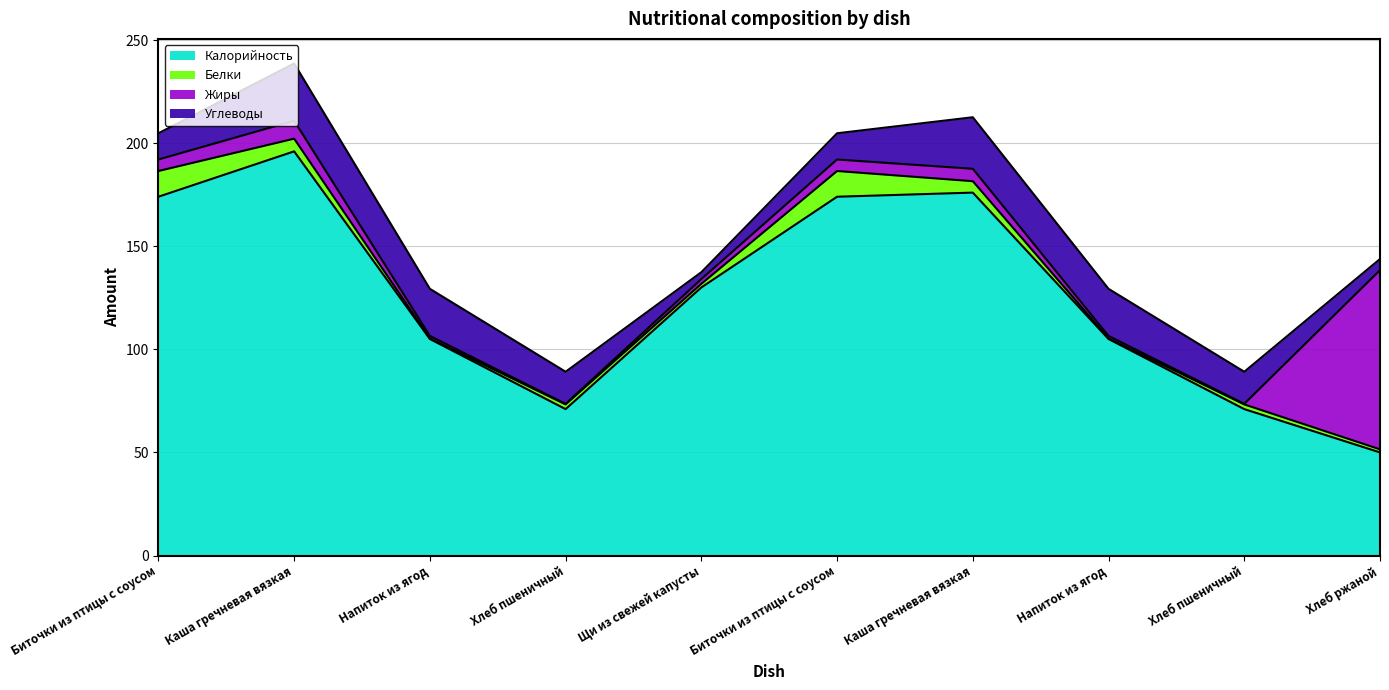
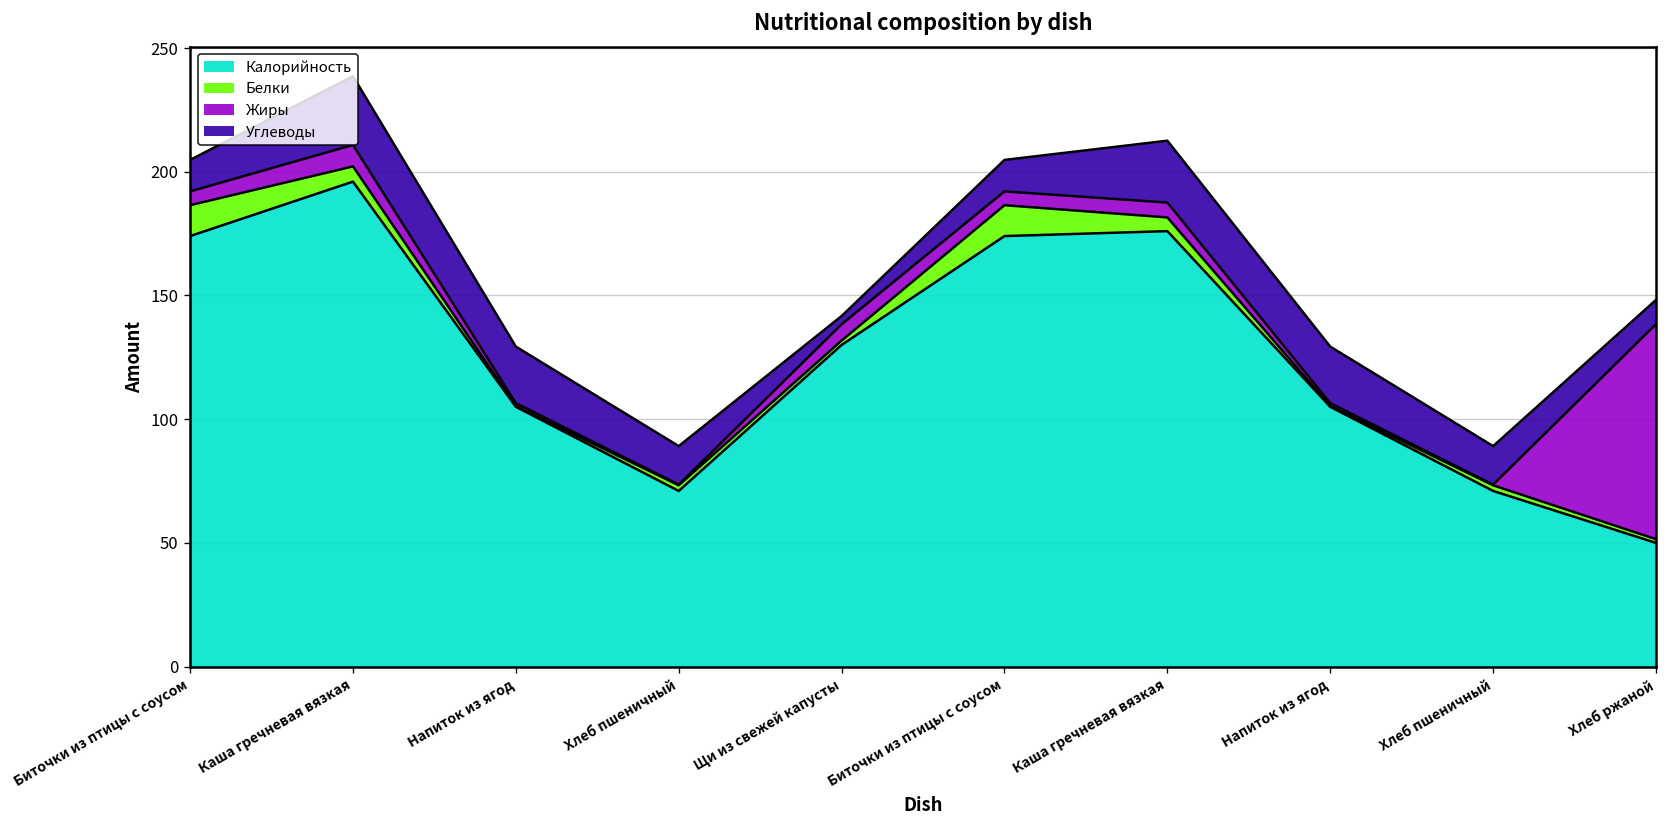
  {
    "Калорийность": {
      "Щи из свежей капусты": 130,
      "Хлеб ржаной": 50
    },
    "Белки": {
      "Щи из свежей капусты": 2,
      "Хлеб ржаной": 2
    },
    "Жиры": {
-     "Щи из свежей капусты": 2,
+     "Щи из свежей капусты": 7,
      "Хлеб ржаной": 87
    },
    "Углеводы": {
      "Щи из свежей капусты": 3,
-     "Хлеб ржаной": 5
+     "Хлеб ржаной": 10
    }
  }
